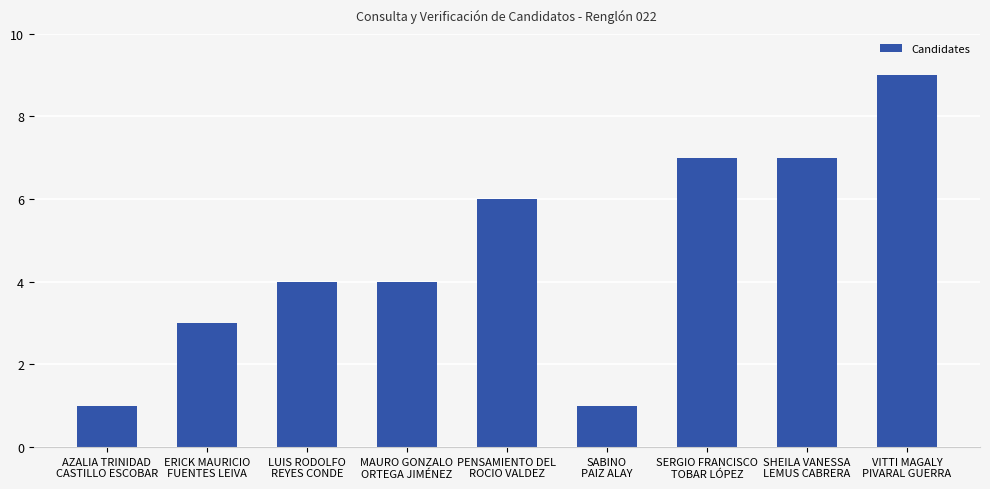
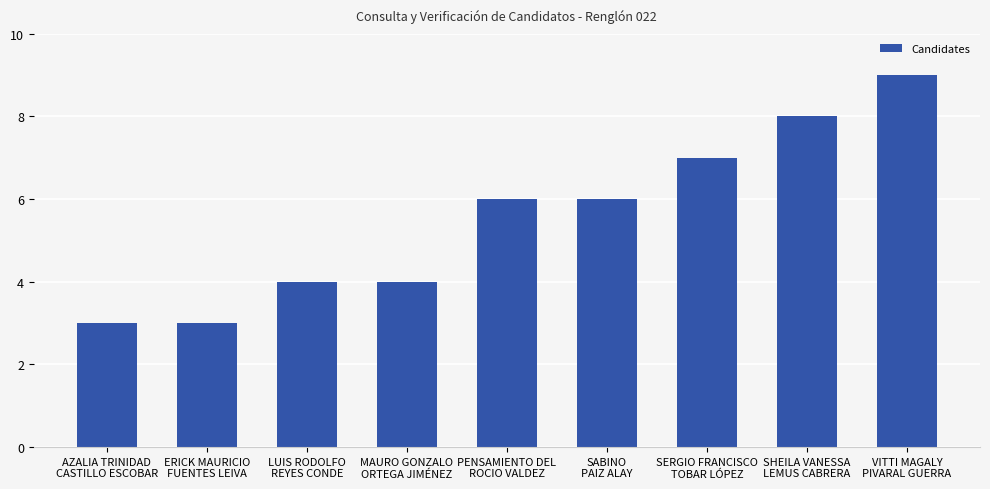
  {
-   "AZALIA TRINIDAD CASTILLO ESCOBAR": 1,
+   "AZALIA TRINIDAD CASTILLO ESCOBAR": 3,
    "ERICK MAURICIO FUENTES LEIVA": 3,
    "LUIS RODOLFO REYES CONDE": 4,
    "MAURO GONZALO ORTEGA JIMÉNEZ": 4,
    "PENSAMIENTO DEL ROCIO VALDEZ": 6,
-   "SABINO PAIZ ALAY": 1,
+   "SABINO PAIZ ALAY": 6,
    "SERGIO FRANCISCO TOBAR LÓPEZ": 7,
-   "SHEILA VANESSA LEMUS CABRERA": 7,
+   "SHEILA VANESSA LEMUS CABRERA": 8,
    "VITTI MAGALY PIVARAL GUERRA": 9
  }
